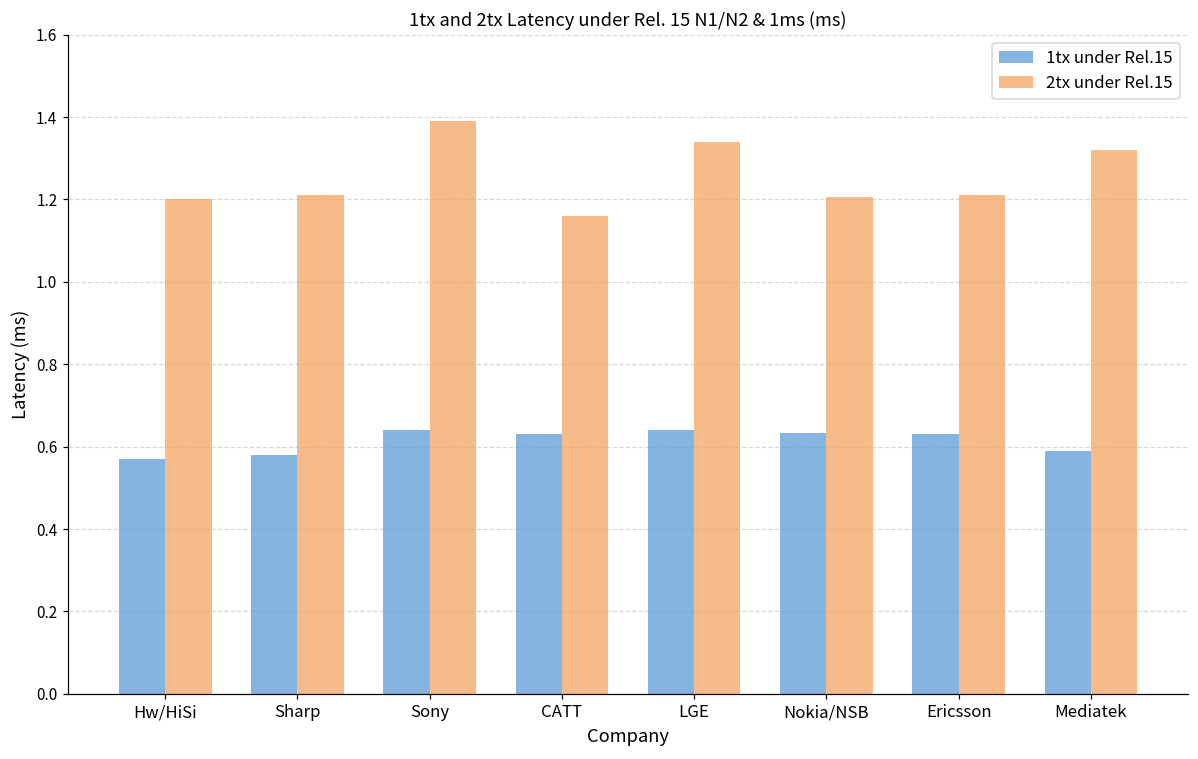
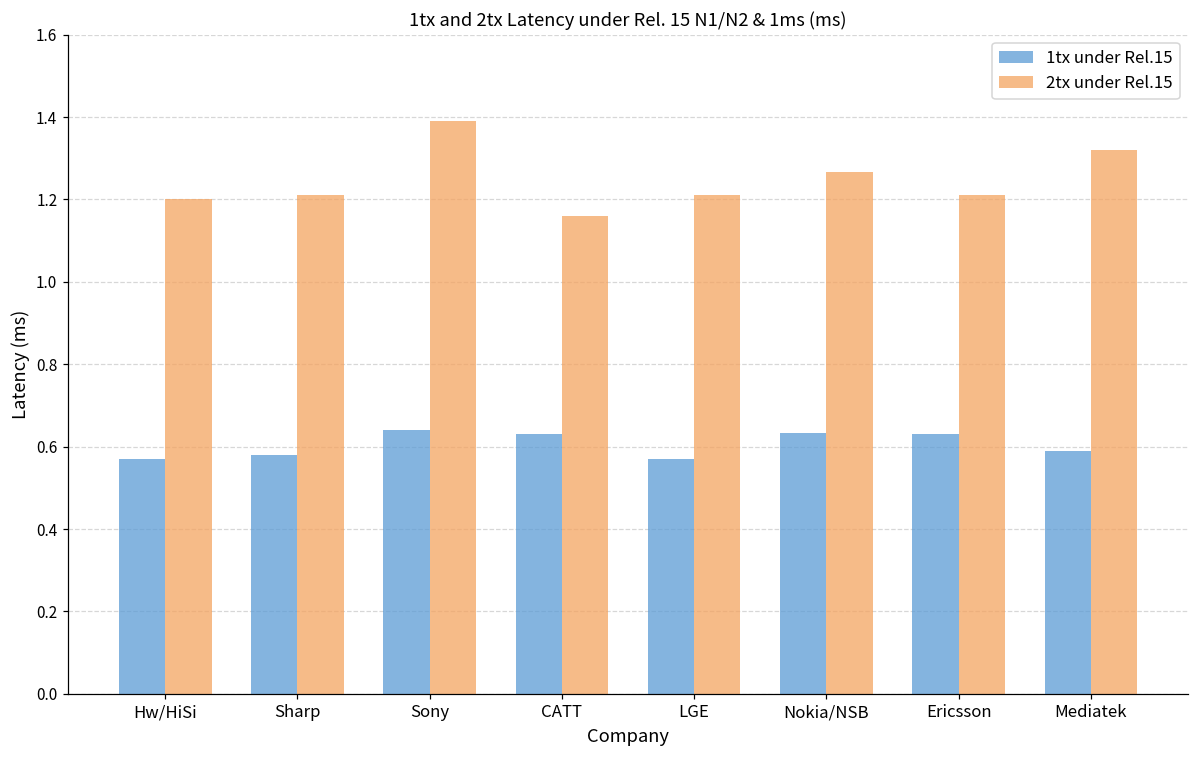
  {
    "1tx under Rel.15": {
      "Hw/HiSi": 0.57,
      "Sharp": 0.58,
      "Sony": 0.64,
      "CATT": 0.63,
-     "LGE": 0.64,
+     "LGE": 0.57,
      "Nokia/NSB": 0.63,
      "Ericsson": 0.63,
      "Mediatek": 0.59
    },
    "2tx under Rel.15": {
      "Hw/HiSi": 1.20,
      "Sharp": 1.21,
      "Sony": 1.39,
      "CATT": 1.16,
-     "LGE": 1.34,
-     "Nokia/NSB": 1.21,
+     "LGE": 1.21,
+     "Nokia/NSB": 1.27,
      "Ericsson": 1.21,
      "Mediatek": 1.32
    }
  }
